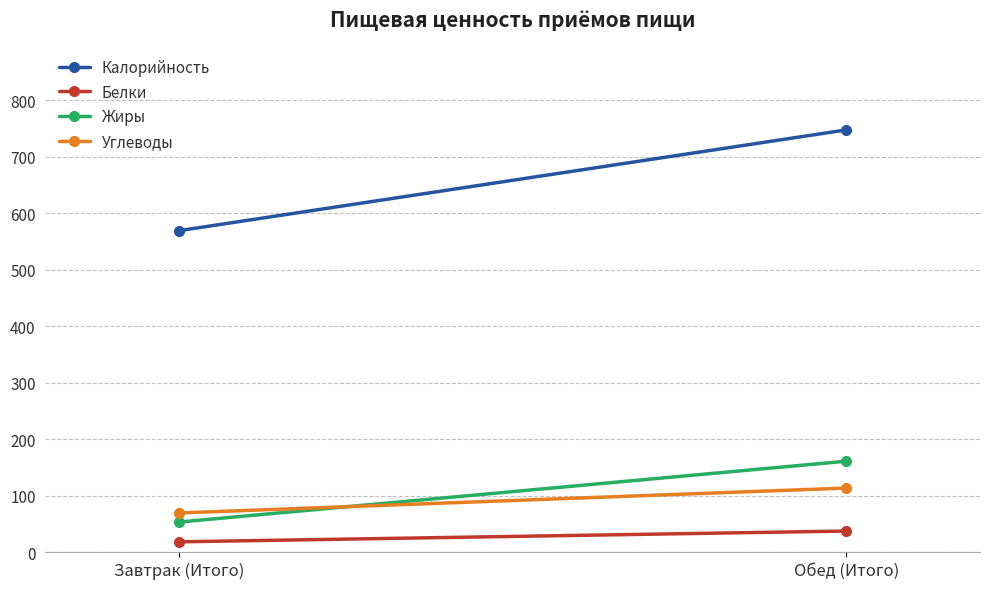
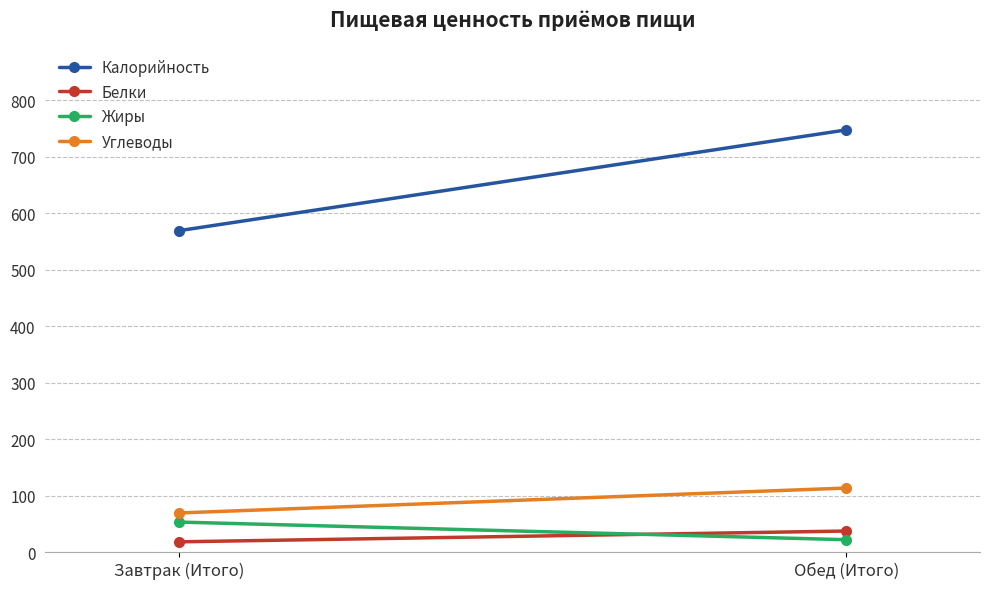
  {
    "Калорийность": {
      "Завтрак (Итого)": 570,
      "Обед (Итого)": 750
    },
    "Белки": {
      "Завтрак (Итого)": 20,
      "Обед (Итого)": 40
    },
    "Жиры": {
      "Завтрак (Итого)": 50,
-     "Обед (Итого)": 160
+     "Обед (Итого)": 20
    },
    "Углеводы": {
      "Завтрак (Итого)": 70,
      "Обед (Итого)": 110
    }
  }
